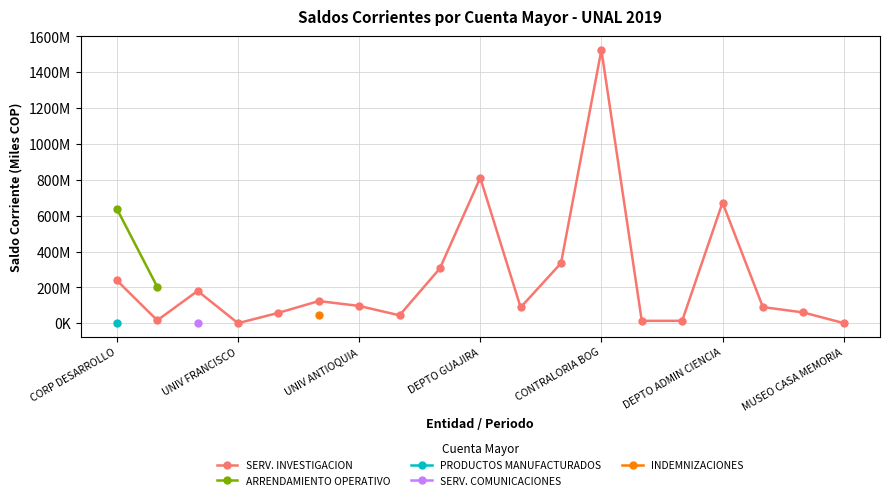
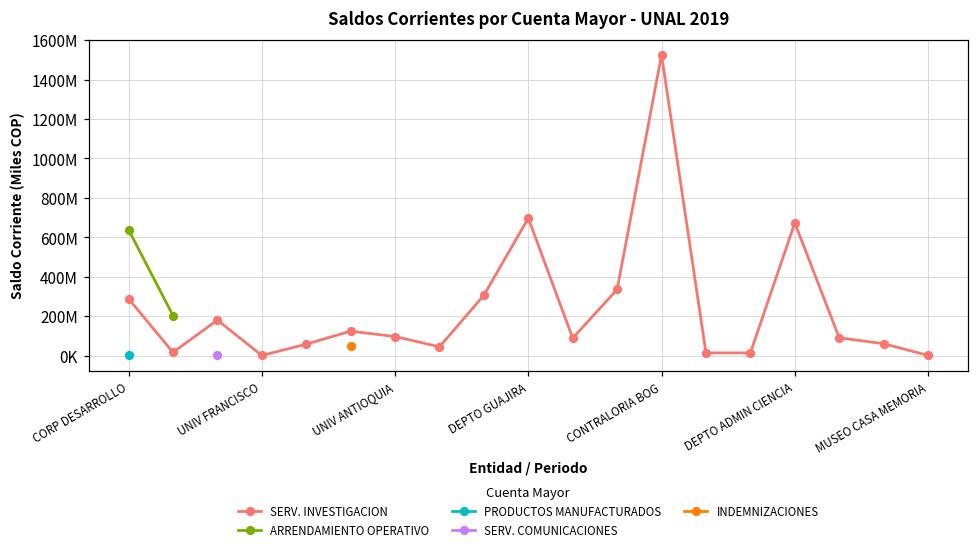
  {
    "SERV. INVESTIGACION": {
-     "CORP DESARROLLO": 240000000,
+     "CORP DESARROLLO": 290000000,
      "UNIV FRANCISCO": 0,
      "UNIV ANTIOQUIA": 100000000,
-     "DEPTO GUAJIRA": 810000000,
+     "DEPTO GUAJIRA": 700000000,
      "CONTRALORIA BOG": 1530000000,
      "DEPTO ADMIN CIENCIA": 670000000,
      "MUSEO CASA MEMORIA": 0
    },
    "ARRENDAMIENTO OPERATIVO": {
      "CORP DESARROLLO": 640000000
    },
    "PRODUCTOS MANUFACTURADOS": {
      "CORP DESARROLLO": 0
    }
  }
